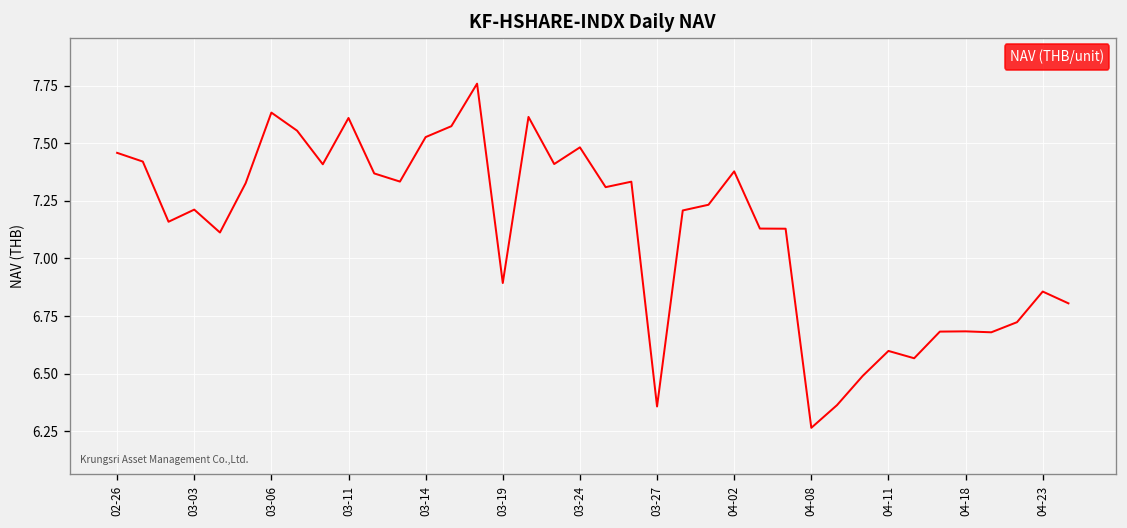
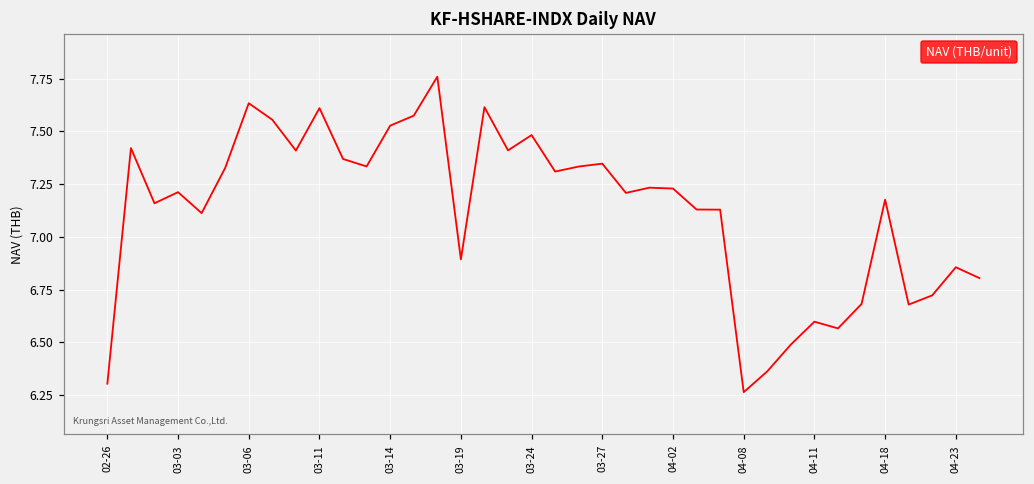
  {
-   "02-26": 7.46,
+   "02-26": 6.30,
    "03-03": 7.21,
    "03-06": 7.63,
    "03-11": 7.61,
    "03-14": 7.53,
    "03-19": 6.89,
    "03-24": 7.48,
-   "03-27": 6.36,
-   "04-02": 7.38,
+   "03-27": 7.35,
+   "04-02": 7.23,
    "04-08": 6.26,
    "04-11": 6.60,
-   "04-18": 6.68,
+   "04-18": 7.18,
    "04-23": 6.86
  }
